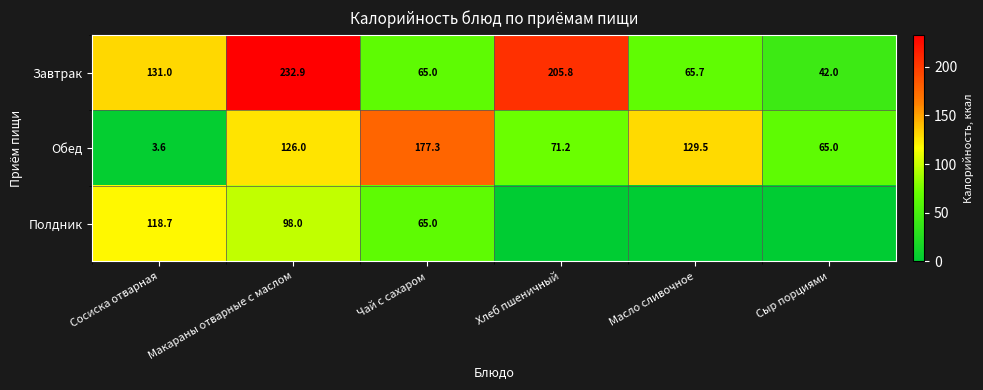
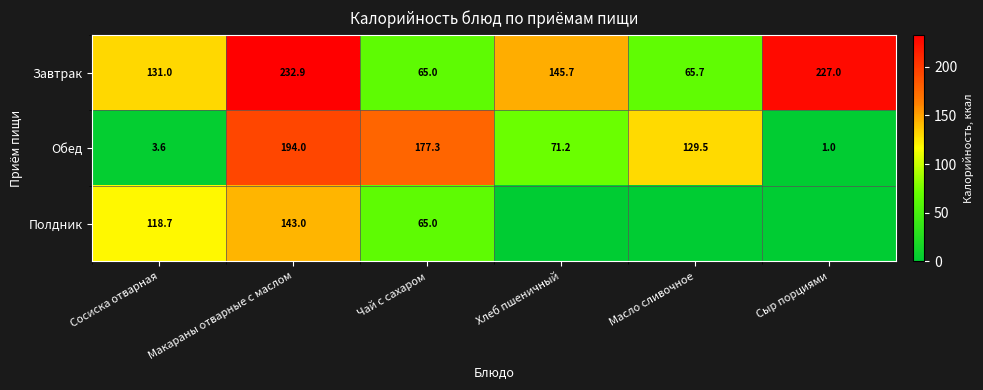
  {
    "Завтрак": {
      "Сосиска отварная": 131.0,
      "Макараны отварные с маслом": 232.9,
      "Чай с сахаром": 65.0,
-     "Хлеб пшеничный": 205.8,
+     "Хлеб пшеничный": 145.7,
      "Масло сливочное": 65.7,
-     "Сыр порциями": 42.0
+     "Сыр порциями": 227.0
    },
    "Обед": {
      "Сосиска отварная": 3.6,
-     "Макараны отварные с маслом": 126.0,
+     "Макараны отварные с маслом": 194.0,
      "Чай с сахаром": 177.3,
      "Хлеб пшеничный": 71.2,
      "Масло сливочное": 129.5,
-     "Сыр порциями": 65.0
+     "Сыр порциями": 1.0
    },
    "Полдник": {
      "Сосиска отварная": 118.7,
-     "Макараны отварные с маслом": 98.0,
+     "Макараны отварные с маслом": 143.0,
      "Чай с сахаром": 65.0
    }
  }
